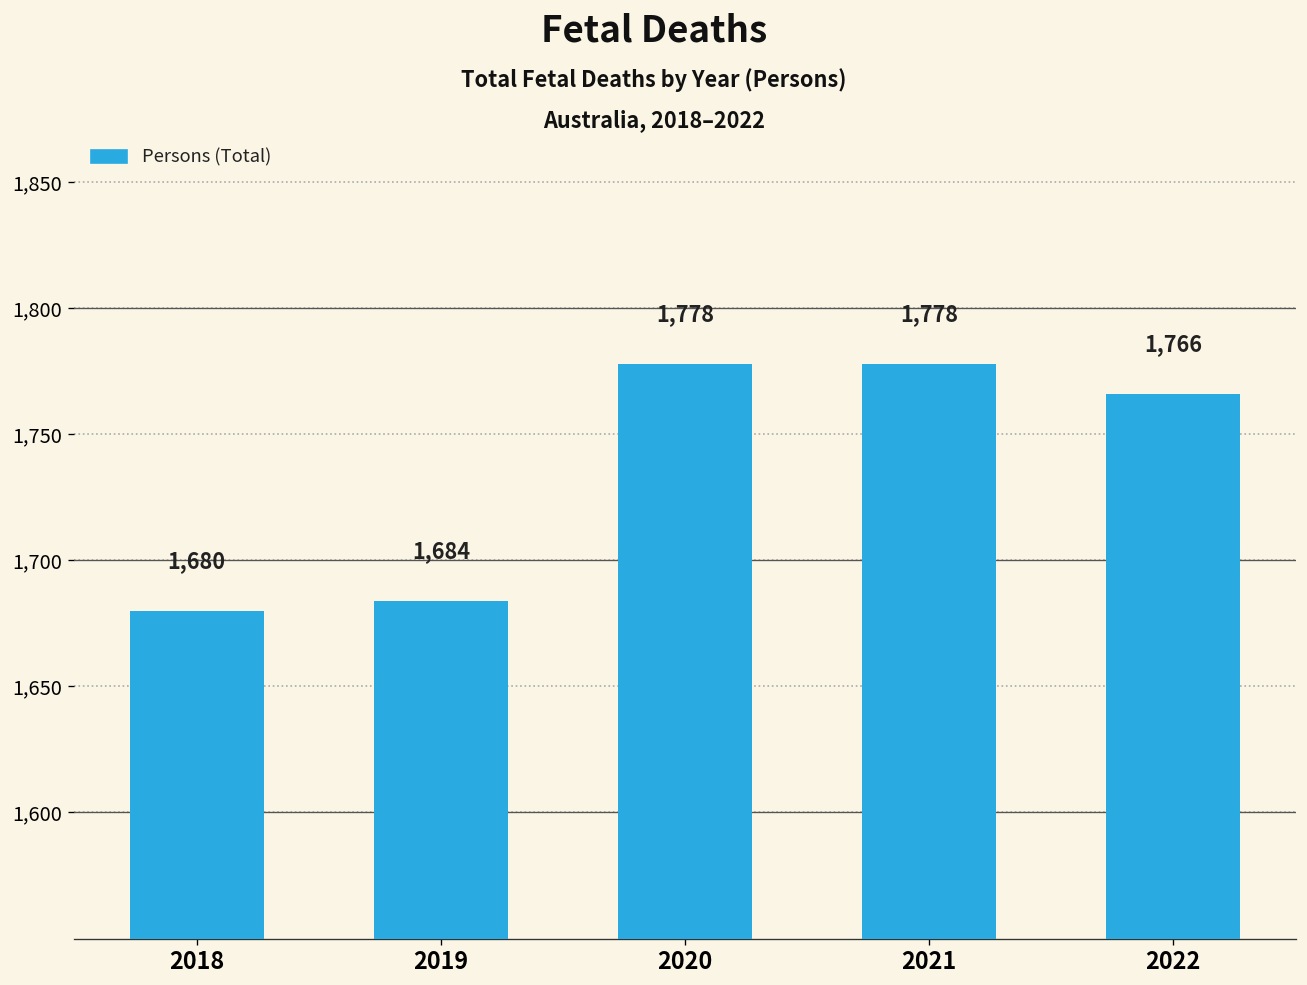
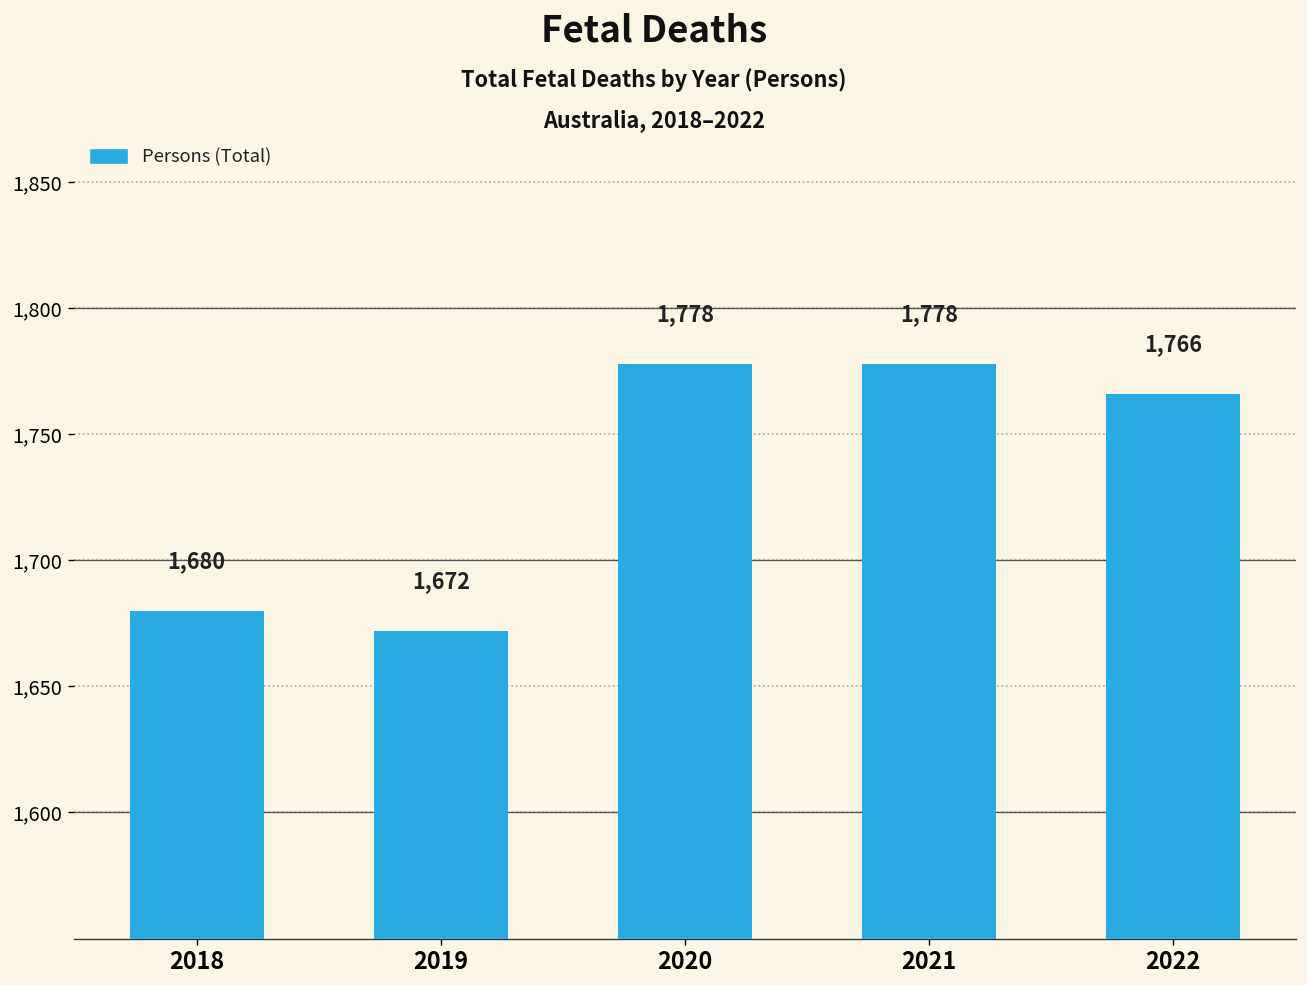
  {
-   "2019": "1,684"
+   "2019": "1,672"
  }
